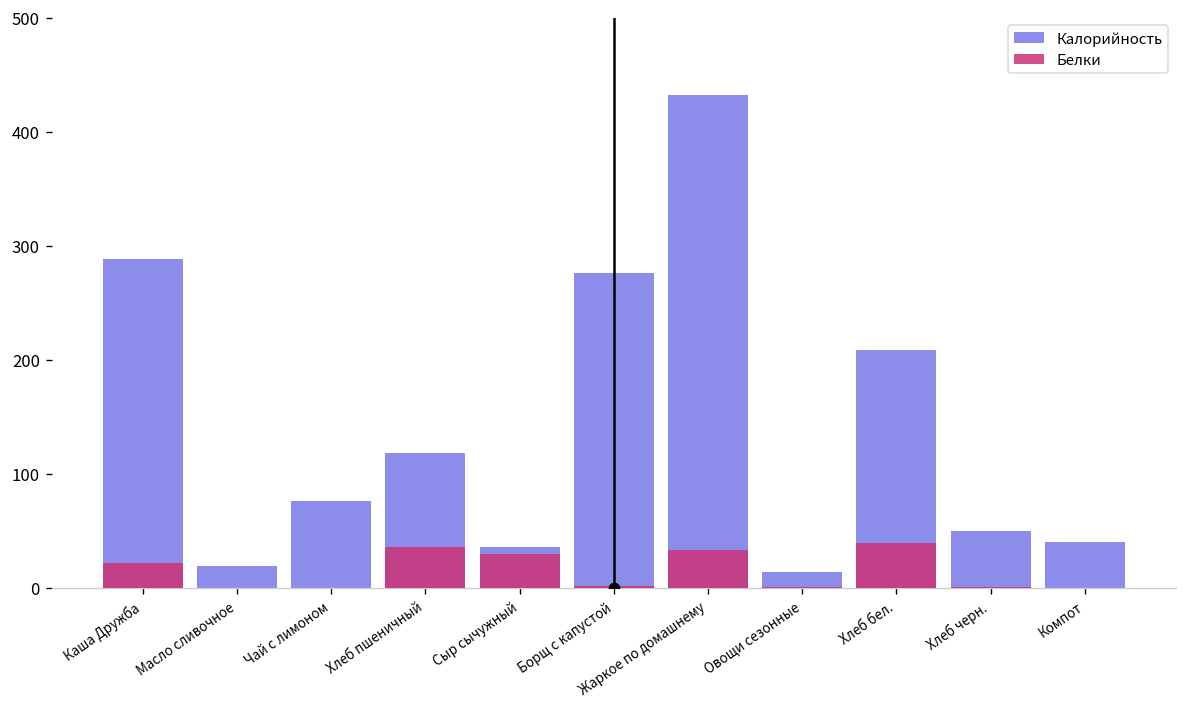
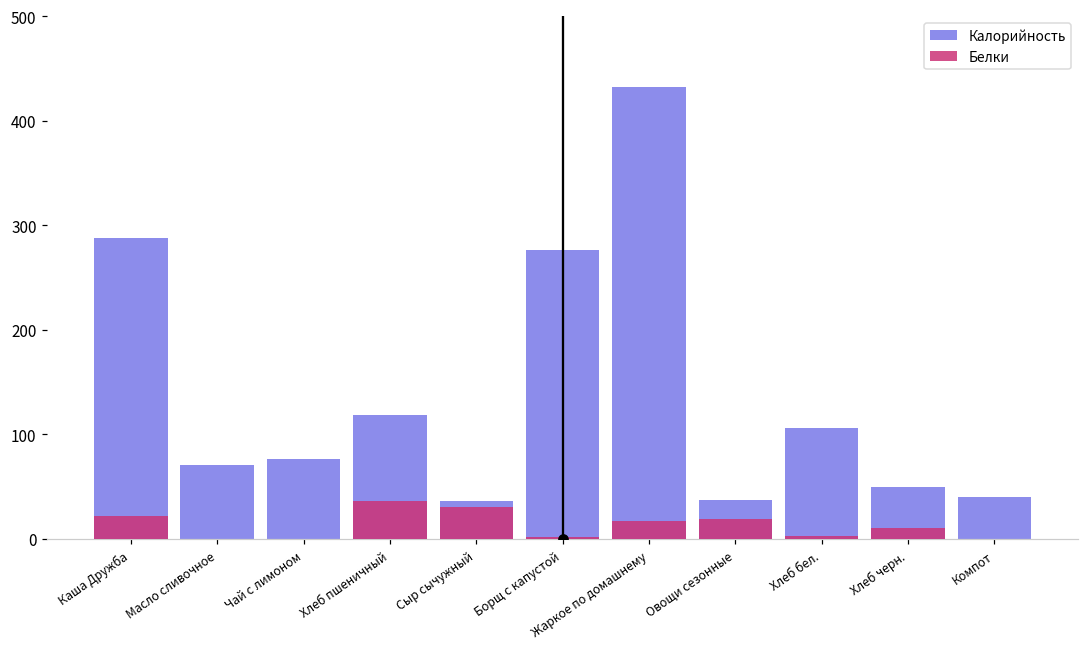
  {
    "Калорийность": {
      "Каша Дружба": 290,
-     "Масло сливочное": 20,
+     "Масло сливочное": 70,
      "Чай с лимоном": 80,
      "Хлеб пшеничный": 120,
      "Сыр сычужный": 40,
      "Борщ с капустой": 280,
      "Жаркое по домашнему": 430,
-     "Овощи сезонные": 10,
-     "Хлеб бел.": 210,
+     "Овощи сезонные": 40,
+     "Хлеб бел.": 110,
      "Хлеб черн.": 50,
      "Компот": 40
    },
    "Белки": {
      "Масло сливочное": 0,
      "Чай с лимоном": 0,
-     "Жаркое по домашнему": 30,
-     "Овощи сезонные": 0,
-     "Хлеб бел.": 40,
-     "Хлеб черн.": 0,
+     "Жаркое по домашнему": 20,
+     "Овощи сезонные": 20,
+     "Хлеб бел.": 0,
+     "Хлеб черн.": 10,
      "Компот": 0
    }
  }
